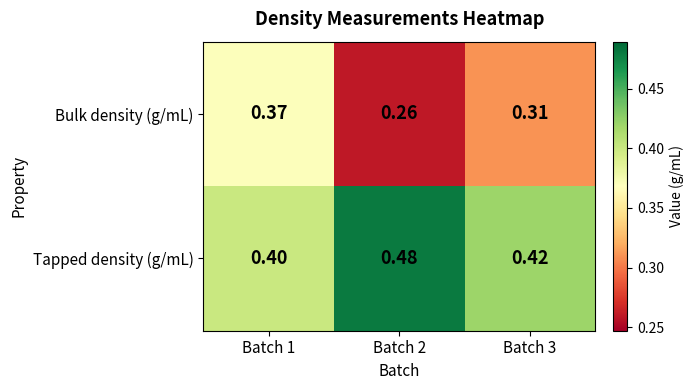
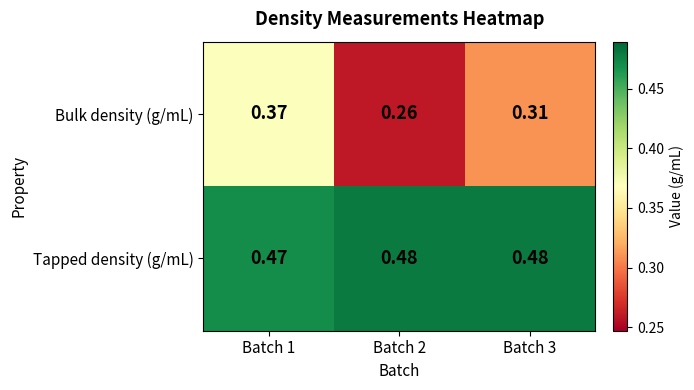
  {
    "Bulk density (g/mL)": {
      "Batch 1": 0.37,
      "Batch 2": 0.26,
      "Batch 3": 0.31
    },
    "Tapped density (g/mL)": {
-     "Batch 1": 0.40,
+     "Batch 1": 0.47,
      "Batch 2": 0.48,
-     "Batch 3": 0.42
+     "Batch 3": 0.48
    }
  }
